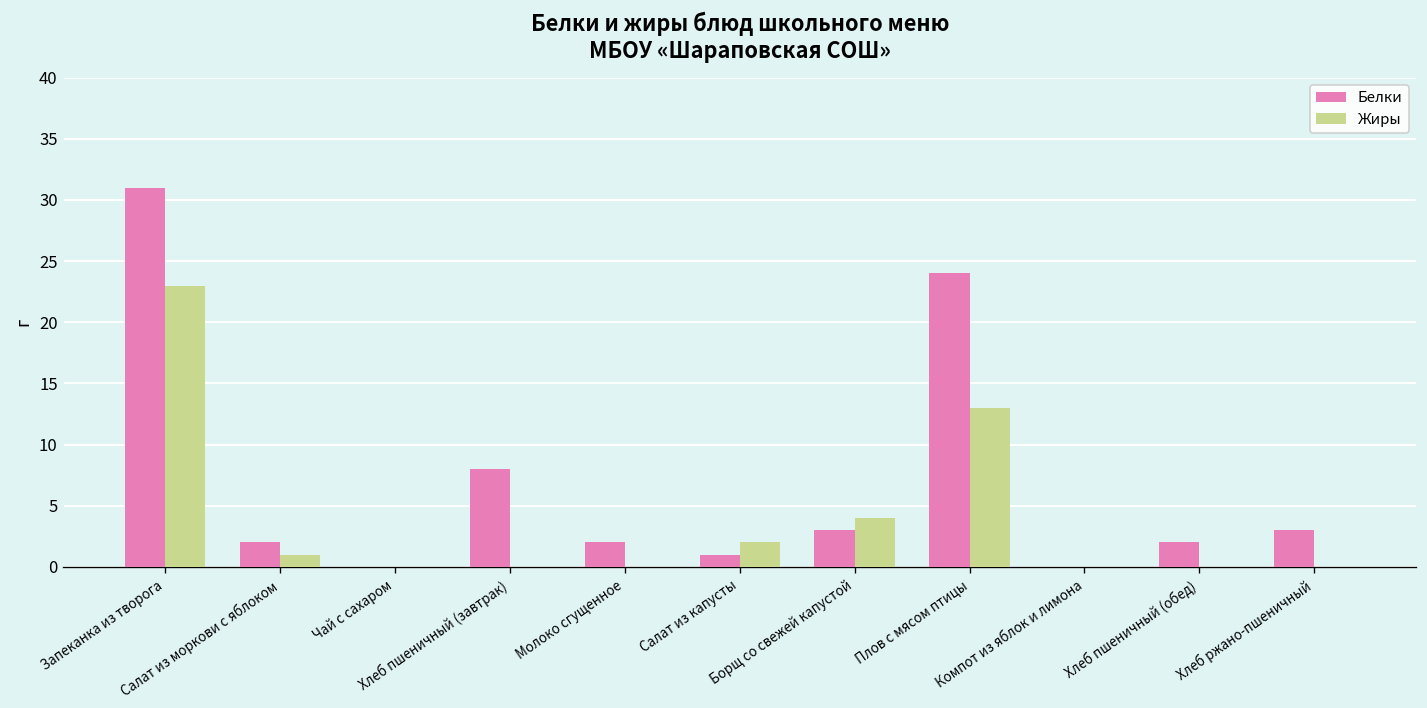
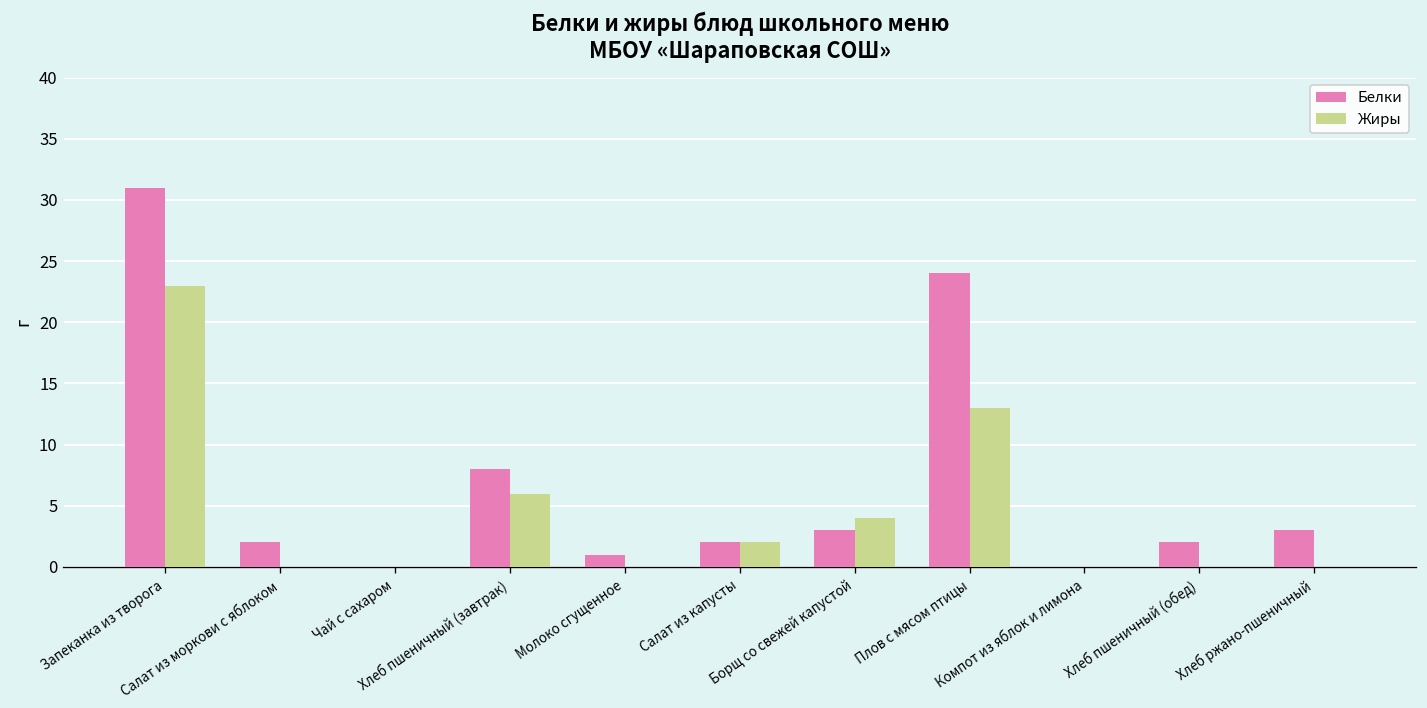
  {
    "Белки": {
      "Запеканка из творога": 31,
      "Салат из моркови с яблоком": 2,
      "Чай с сахаром": 0,
      "Хлеб пшеничный (завтрак)": 8,
-     "Молоко сгущенное": 2,
-     "Салат из капусты": 1,
+     "Молоко сгущенное": 1,
+     "Салат из капусты": 2,
      "Борщ со свежей капустой": 3,
      "Плов с мясом птицы": 24,
      "Компот из яблок и лимона": 0,
      "Хлеб пшеничный (обед)": 2,
      "Хлеб ржано-пшеничный": 3
    },
    "Жиры": {
      "Запеканка из творога": 23,
-     "Салат из моркови с яблоком": 1,
+     "Салат из моркови с яблоком": 0,
      "Чай с сахаром": 0,
-     "Хлеб пшеничный (завтрак)": 0,
+     "Хлеб пшеничный (завтрак)": 6,
      "Молоко сгущенное": 0,
      "Салат из капусты": 2,
      "Борщ со свежей капустой": 4,
      "Плов с мясом птицы": 13,
      "Компот из яблок и лимона": 0,
      "Хлеб пшеничный (обед)": 0,
      "Хлеб ржано-пшеничный": 0
    }
  }
